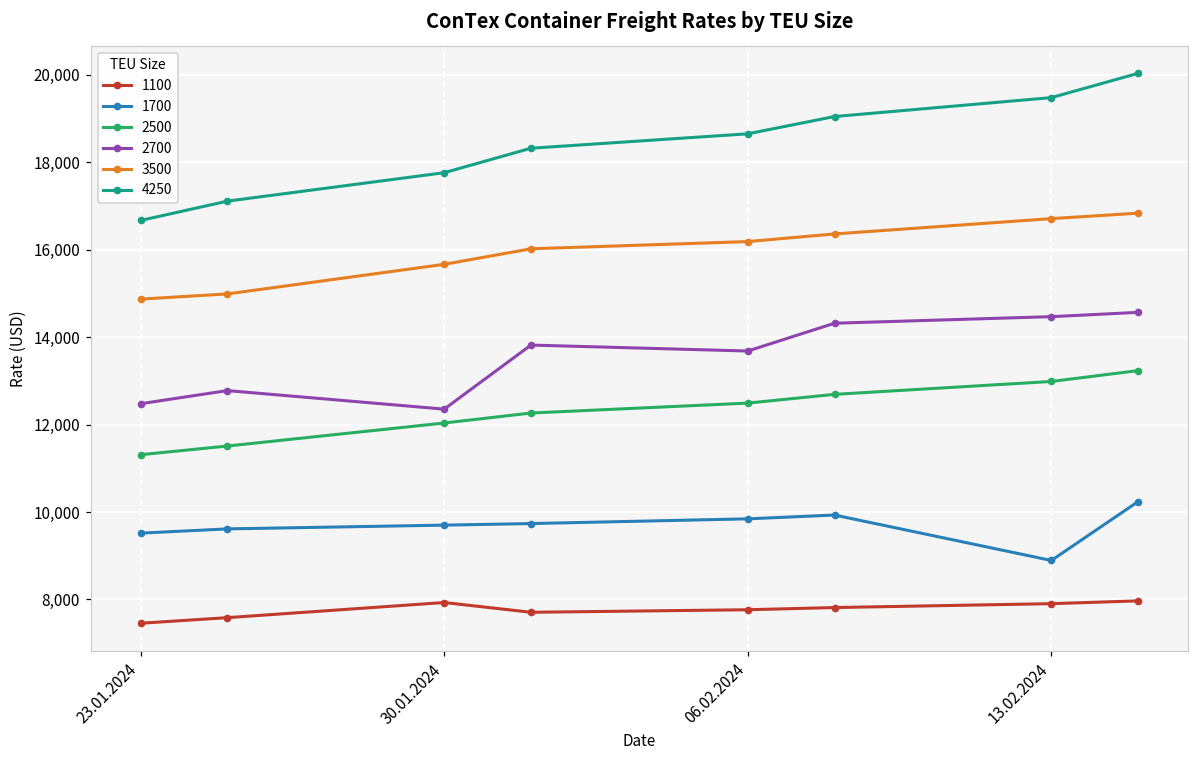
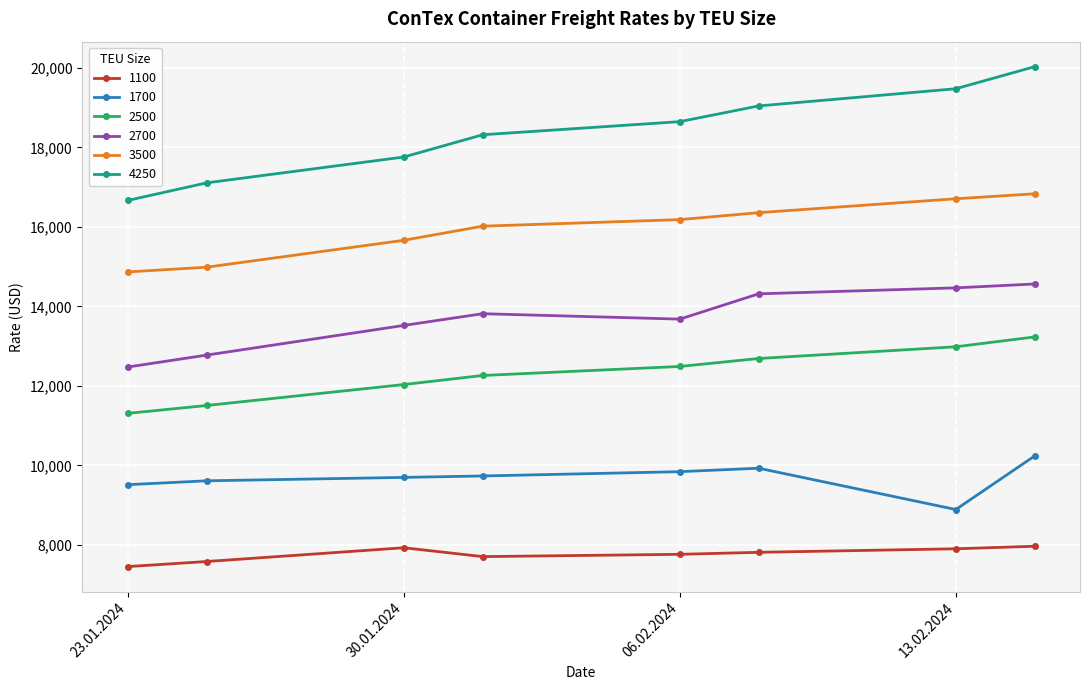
  {
    "1100": {
      "23.01.2024": "7,500",
      "30.01.2024": "7,900",
      "06.02.2024": "7,800",
      "13.02.2024": "7,900"
    },
    "1700": {
      "23.01.2024": "9,500",
      "30.01.2024": "9,700",
      "06.02.2024": "9,800",
      "13.02.2024": "8,900"
    },
    "2700": {
      "23.01.2024": "12,500",
-     "30.01.2024": "12,400",
+     "30.01.2024": "13,500",
      "06.02.2024": "13,700",
      "13.02.2024": "14,500"
    },
    "3500": {
      "23.01.2024": "14,900",
      "30.01.2024": "15,700",
      "06.02.2024": "16,200",
      "13.02.2024": "16,700"
    }
  }
